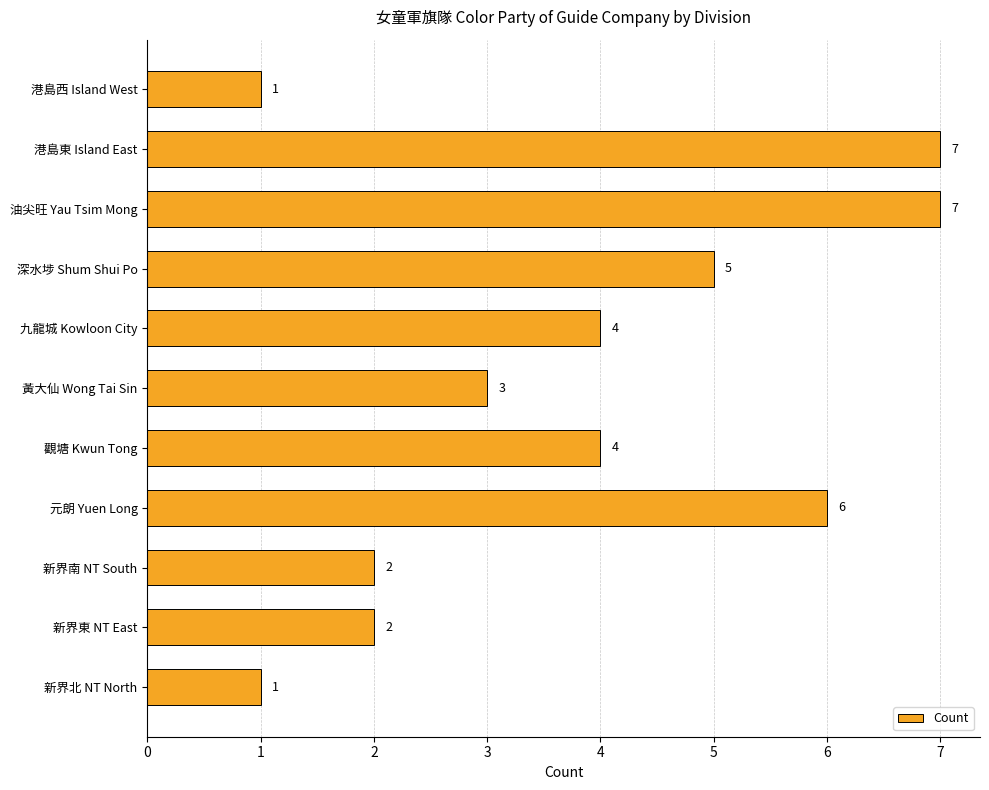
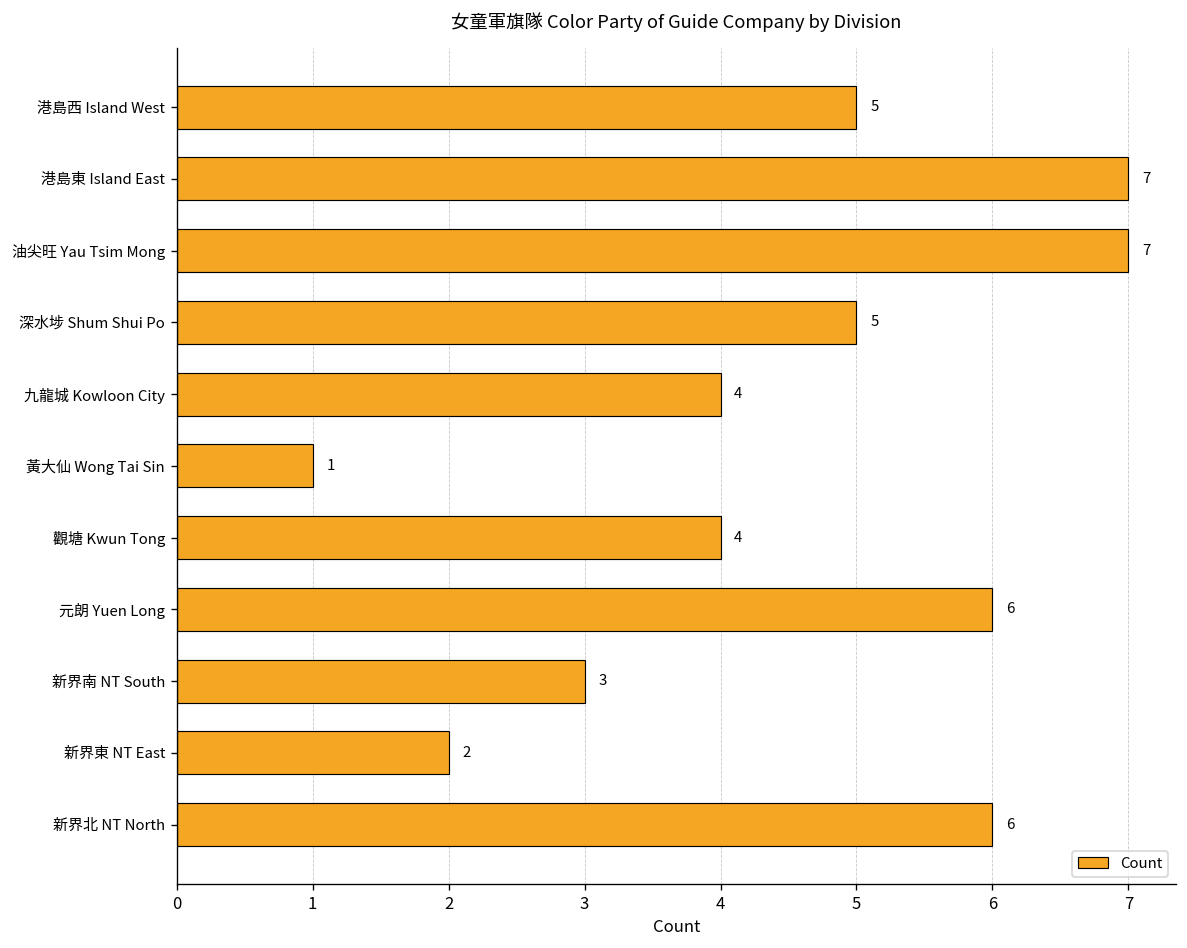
  {
-   "港島西 Island West": 1,
+   "港島西 Island West": 5,
    "港島東 Island East": 7,
    "油尖旺 Yau Tsim Mong": 7,
    "深水埗 Shum Shui Po": 5,
    "九龍城 Kowloon City": 4,
-   "黃大仙 Wong Tai Sin": 3,
+   "黃大仙 Wong Tai Sin": 1,
    "觀塘 Kwun Tong": 4,
    "元朗 Yuen Long": 6,
-   "新界南 NT South": 2,
+   "新界南 NT South": 3,
    "新界東 NT East": 2,
-   "新界北 NT North": 1
+   "新界北 NT North": 6
  }
